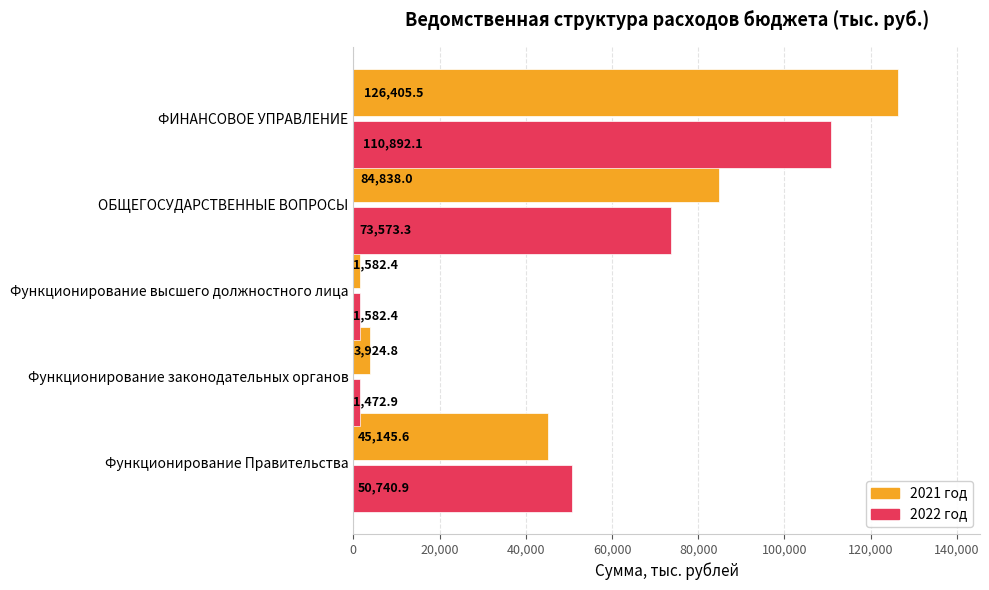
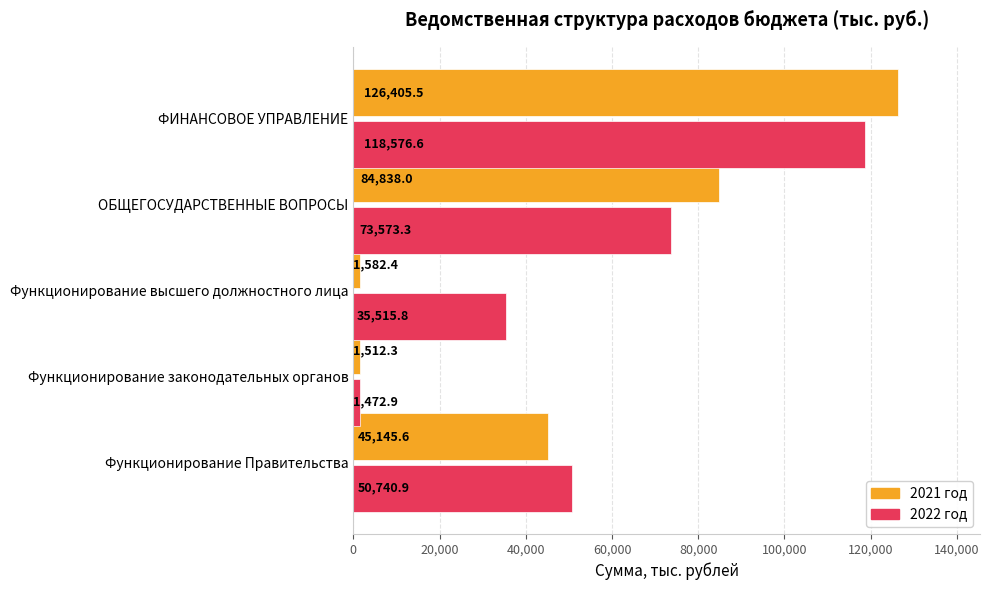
  {
    "2021 год": {
      "ФИНАНСОВОЕ УПРАВЛЕНИЕ": "126,405.5",
      "ОБЩЕГОСУДАРСТВЕННЫЕ ВОПРОСЫ": "84,838.0",
      "Функционирование высшего должностного лица": "1,582.4",
-     "Функционирование законодательных органов": "3,924.8",
+     "Функционирование законодательных органов": "1,512.3",
      "Функционирование Правительства": "45,145.6"
    },
    "2022 год": {
-     "ФИНАНСОВОЕ УПРАВЛЕНИЕ": "110,892.1",
+     "ФИНАНСОВОЕ УПРАВЛЕНИЕ": "118,576.6",
      "ОБЩЕГОСУДАРСТВЕННЫЕ ВОПРОСЫ": "73,573.3",
-     "Функционирование высшего должностного лица": "1,582.4",
+     "Функционирование высшего должностного лица": "35,515.8",
      "Функционирование законодательных органов": "1,472.9",
      "Функционирование Правительства": "50,740.9"
    }
  }
